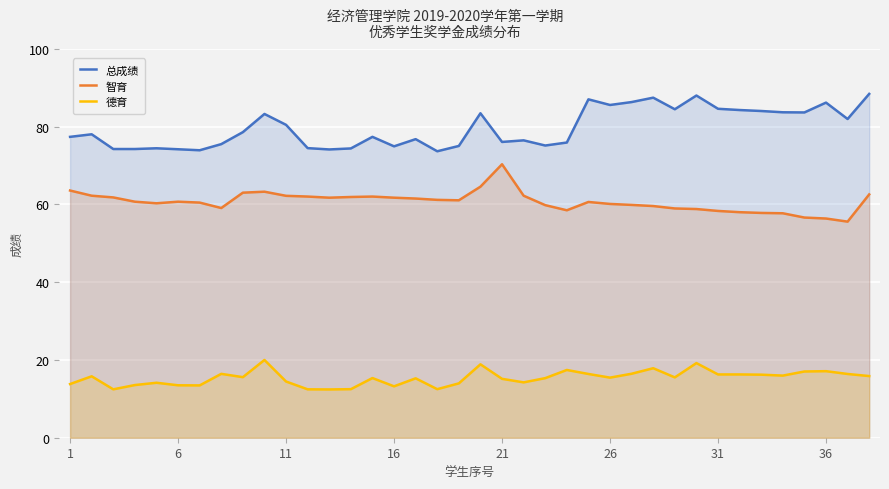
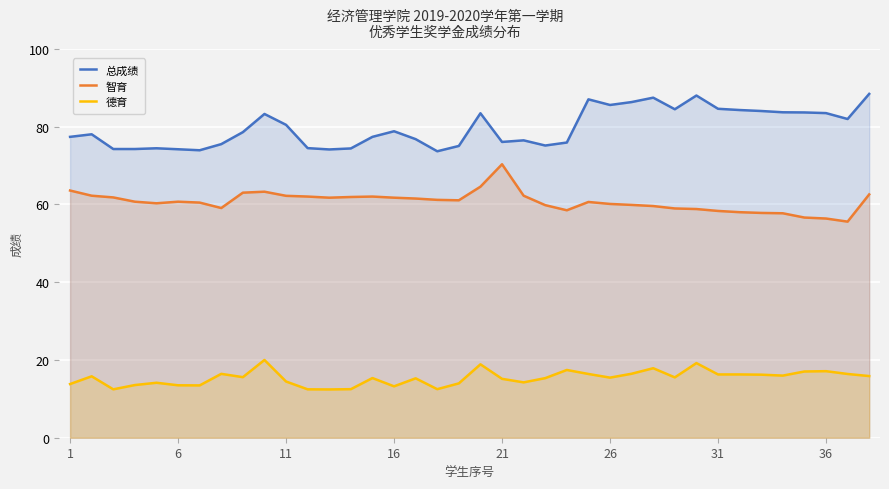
  {
    "总成绩": {
      "1": 77,
      "6": 74,
      "11": 80,
-     "16": 75,
+     "16": 79,
      "21": 76,
      "26": 86,
      "31": 85,
-     "36": 86
+     "36": 84
    },
    "智育": {
      "1": 64,
      "6": 61,
      "11": 62,
      "16": 62,
      "21": 70,
      "26": 60,
      "31": 58,
      "36": 56
    },
    "德育": {
      "1": 14,
      "6": 13,
      "11": 14,
      "16": 13,
      "21": 15,
      "26": 15,
      "31": 16,
      "36": 17
    }
  }
